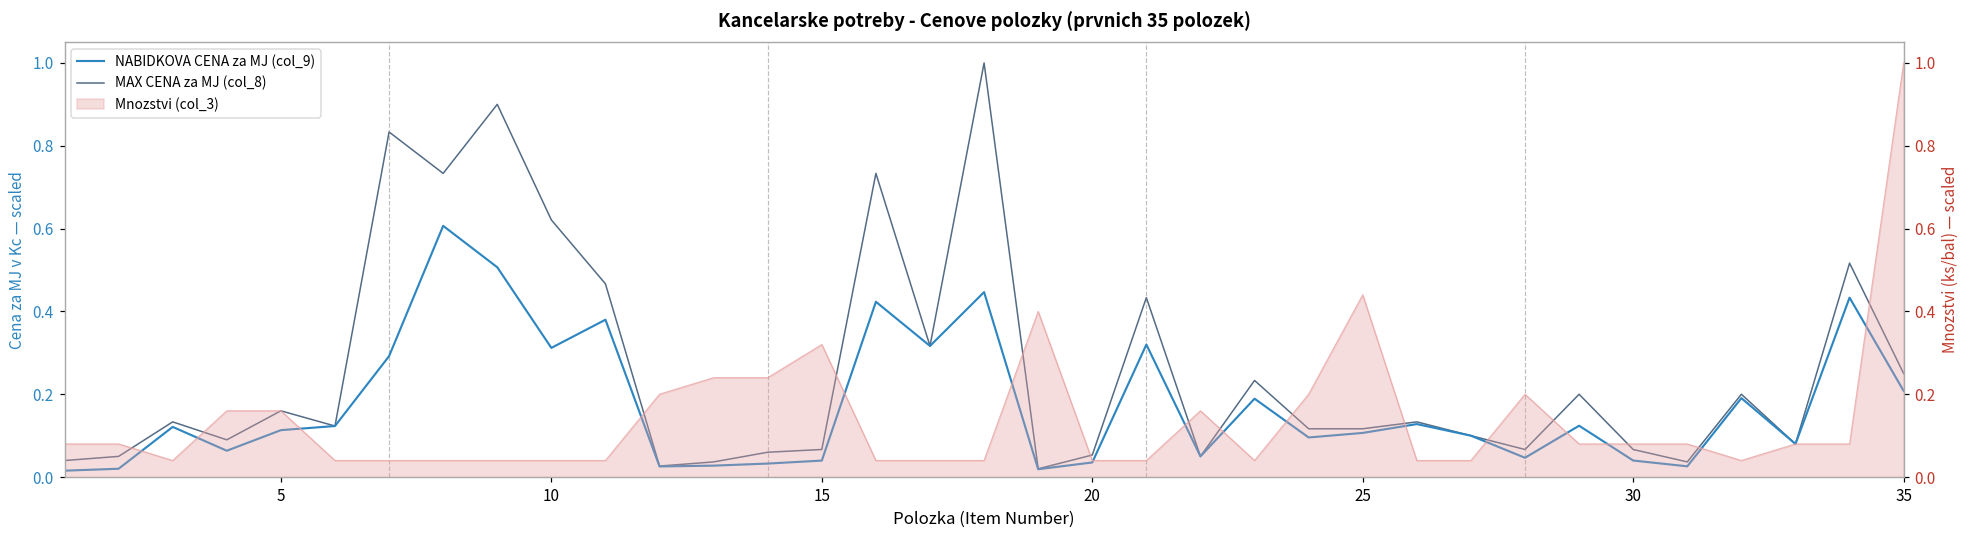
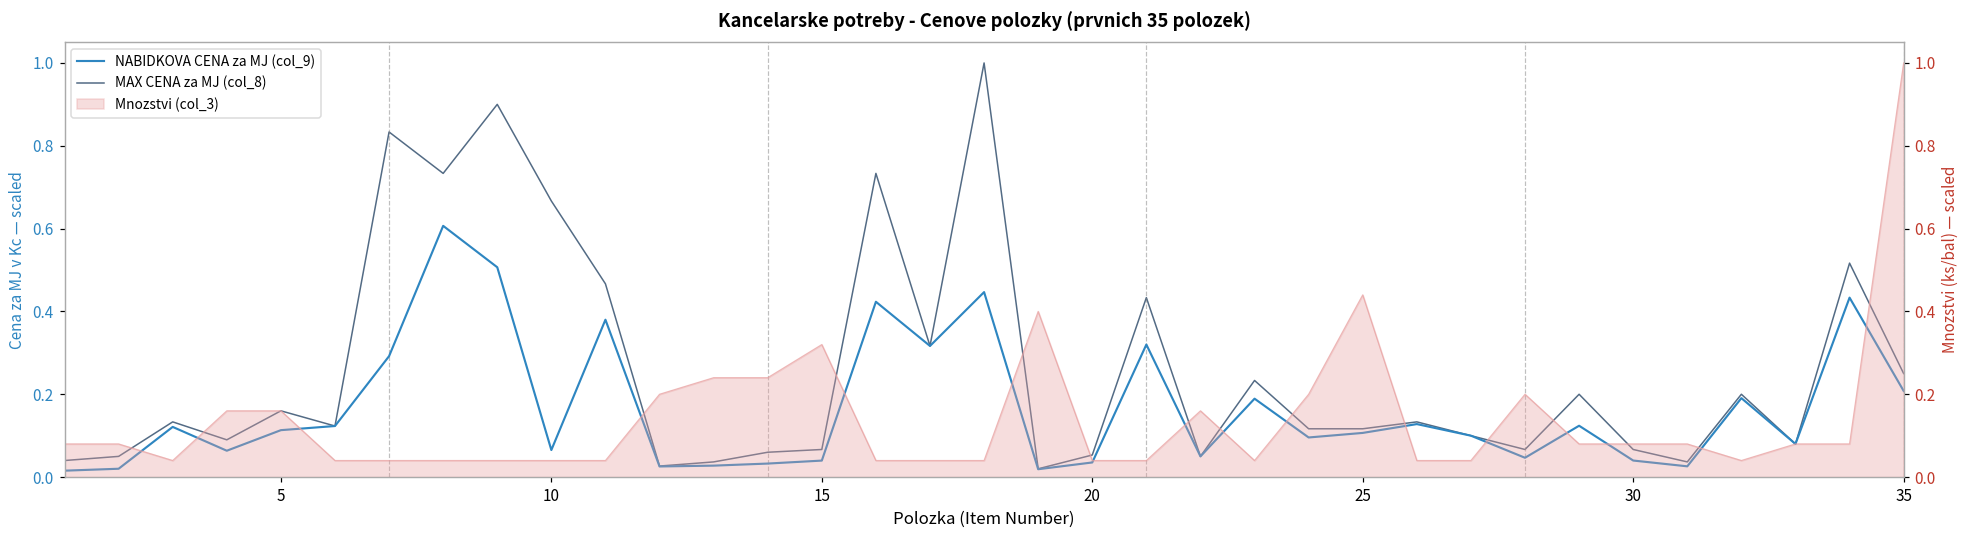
  {
    "NABIDKOVA CENA za MJ (col_9)": {
      "5": 0.11,
-     "10": 0.31,
+     "10": 0.07,
      "15": 0.04,
      "20": 0.04,
      "25": 0.11,
      "30": 0.04,
      "35": 0.21
    },
    "MAX CENA za MJ (col_8)": {
      "5": 0.16,
-     "10": 0.62,
+     "10": 0.67,
      "15": 0.07,
      "20": 0.05,
      "25": 0.12,
      "30": 0.07,
      "35": 0.25
    },
    "Mnozstvi (col_3)": {
      "5": 0.16,
      "10": 0.04,
      "15": 0.32,
      "20": 0.04,
      "25": 0.44,
      "30": 0.08,
      "35": 1.00
    }
  }
